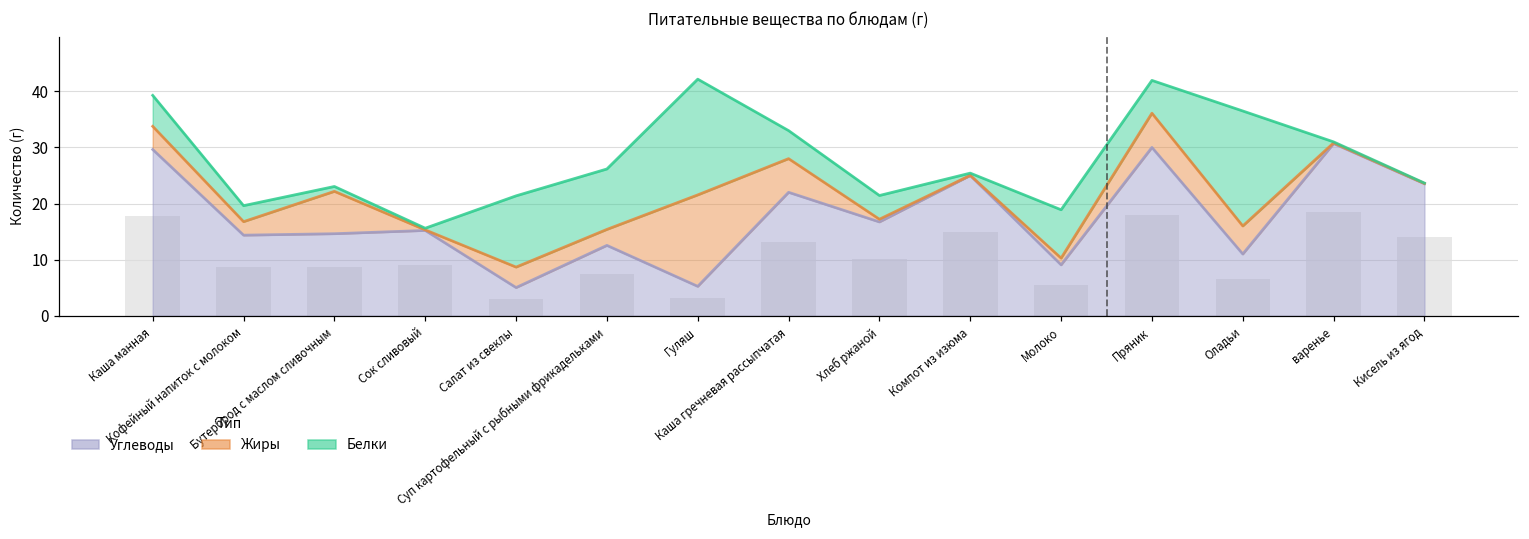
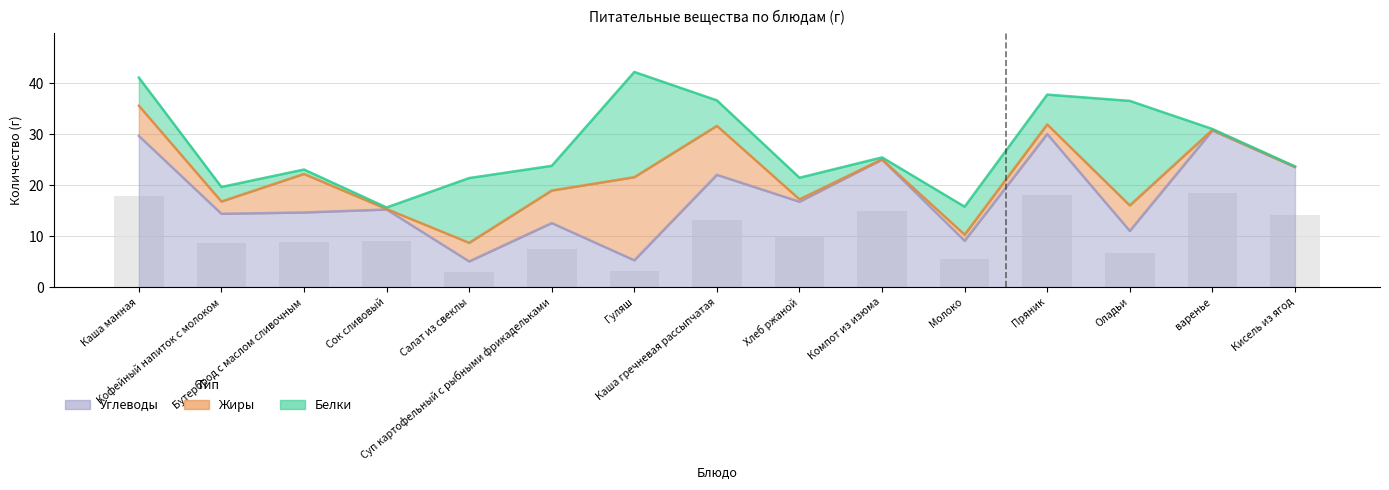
  {
    "Жиры": {
-     "Каша манная": 4,
+     "Каша манная": 6,
      "Кофейный напиток с молоком": 2,
      "Бутерброд с маслом сливочным": 8,
      "Салат из свеклы": 4,
-     "Суп картофельный с рыбными фрикадельками": 3,
+     "Суп картофельный с рыбными фрикадельками": 6,
      "Гуляш": 16,
-     "Каша гречневая рассыпчатая": 6,
+     "Каша гречневая рассыпчатая": 10,
      "Молоко": 1,
-     "Пряник": 6,
+     "Пряник": 2,
      "Оладьи": 5
    },
    "Белки": {
      "Каша манная": 6,
      "Кофейный напиток с молоком": 3,
      "Бутерброд с маслом сливочным": 1,
      "Салат из свеклы": 13,
-     "Суп картофельный с рыбными фрикадельками": 11,
+     "Суп картофельный с рыбными фрикадельками": 5,
      "Гуляш": 21,
      "Каша гречневая рассыпчатая": 5,
      "Хлеб ржаной": 4,
-     "Молоко": 9,
+     "Молоко": 5,
      "Пряник": 6,
      "Оладьи": 21
    }
  }
